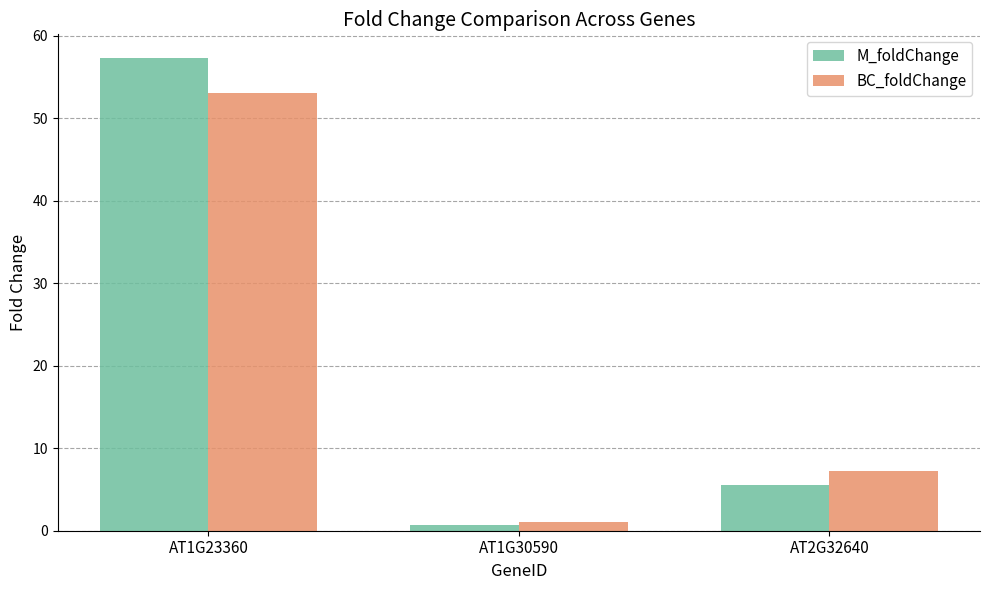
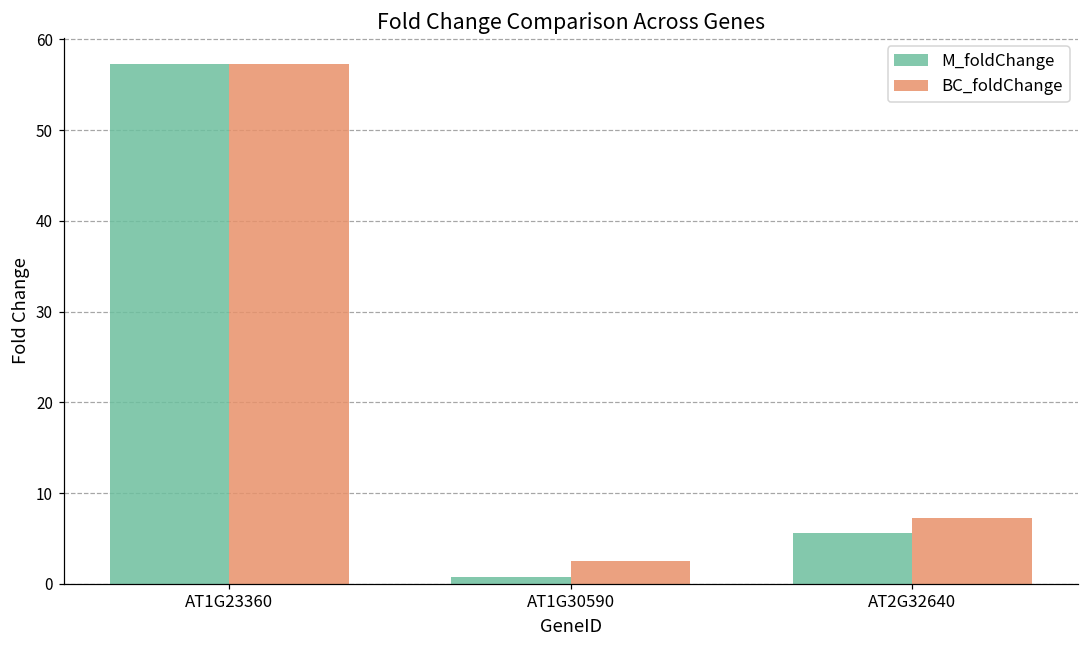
  {
    "M_foldChange": {
      "AT1G23360": 57,
      "AT1G30590": 1,
      "AT2G32640": 6
    },
    "BC_foldChange": {
-     "AT1G23360": 53,
-     "AT1G30590": 1,
+     "AT1G23360": 57,
+     "AT1G30590": 3,
      "AT2G32640": 7
    }
  }
